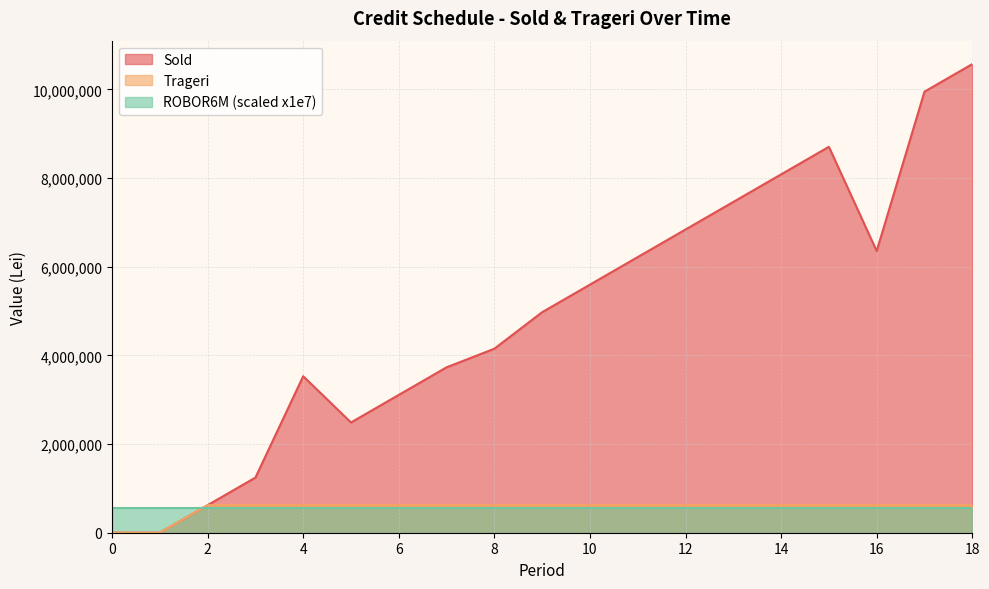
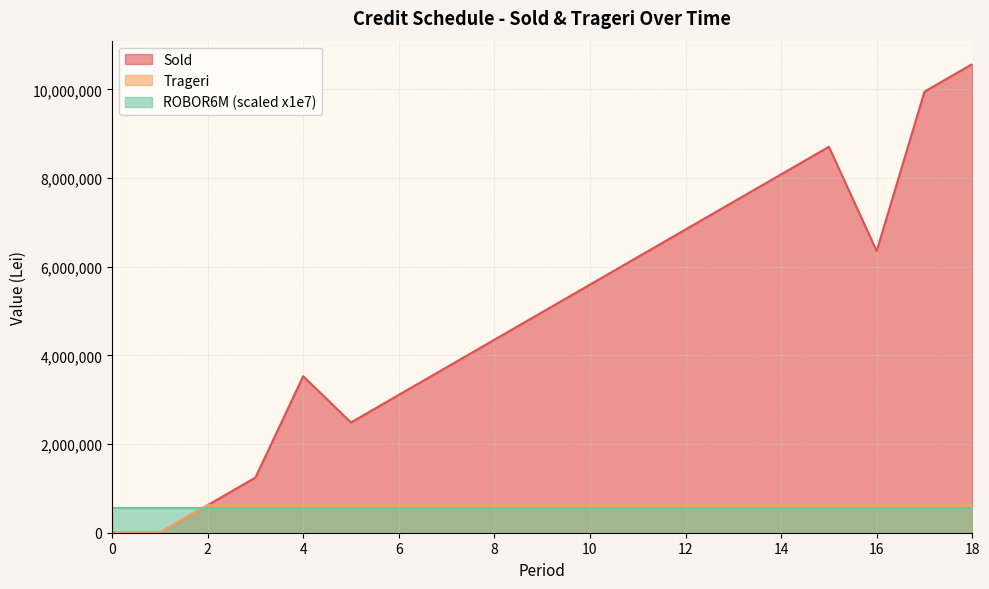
  {
    "Sold": {
      "4": "3,500,000",
      "6": "3,100,000",
-     "8": "4,200,000",
+     "8": "4,400,000",
      "10": "5,600,000",
      "12": "6,800,000",
      "14": "8,100,000",
      "16": "6,400,000",
      "18": "10,600,000"
    },
    "Trageri": {
      "4": "600,000",
      "6": "600,000",
      "8": "600,000",
      "10": "600,000",
      "12": "600,000",
      "14": "600,000",
      "16": "600,000",
      "18": "600,000"
    },
    "ROBOR6M (scaled x1e7)": {
      "0": "600,000",
      "2": "600,000",
      "4": "600,000",
      "6": "600,000",
      "8": "600,000",
      "10": "600,000",
      "12": "600,000",
      "14": "600,000",
      "16": "600,000",
      "18": "600,000"
    }
  }
